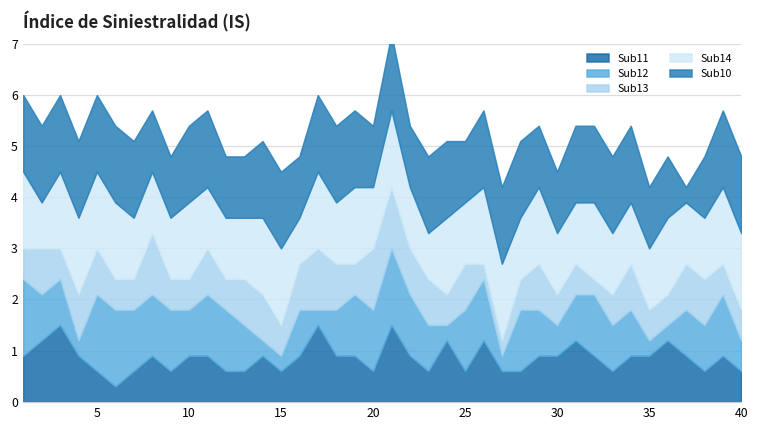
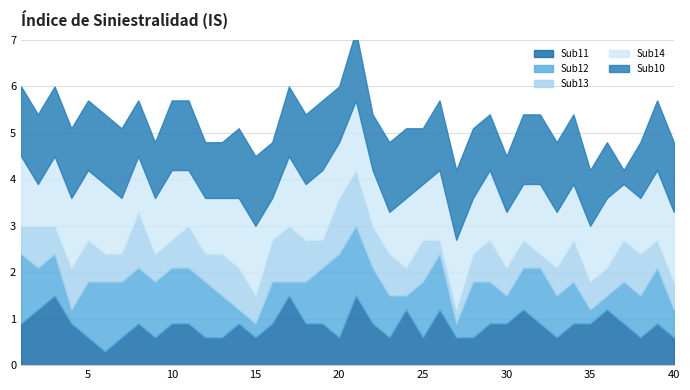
  {
    "Sub12": {
-     "5": 1.5,
-     "10": 0.9,
+     "5": 1.2,
+     "10": 1.2,
      "15": 0.3,
-     "20": 1.2,
+     "20": 1.8,
      "25": 1.2,
      "30": 0.6,
      "35": 0.3,
      "40": 0.6
    }
  }
